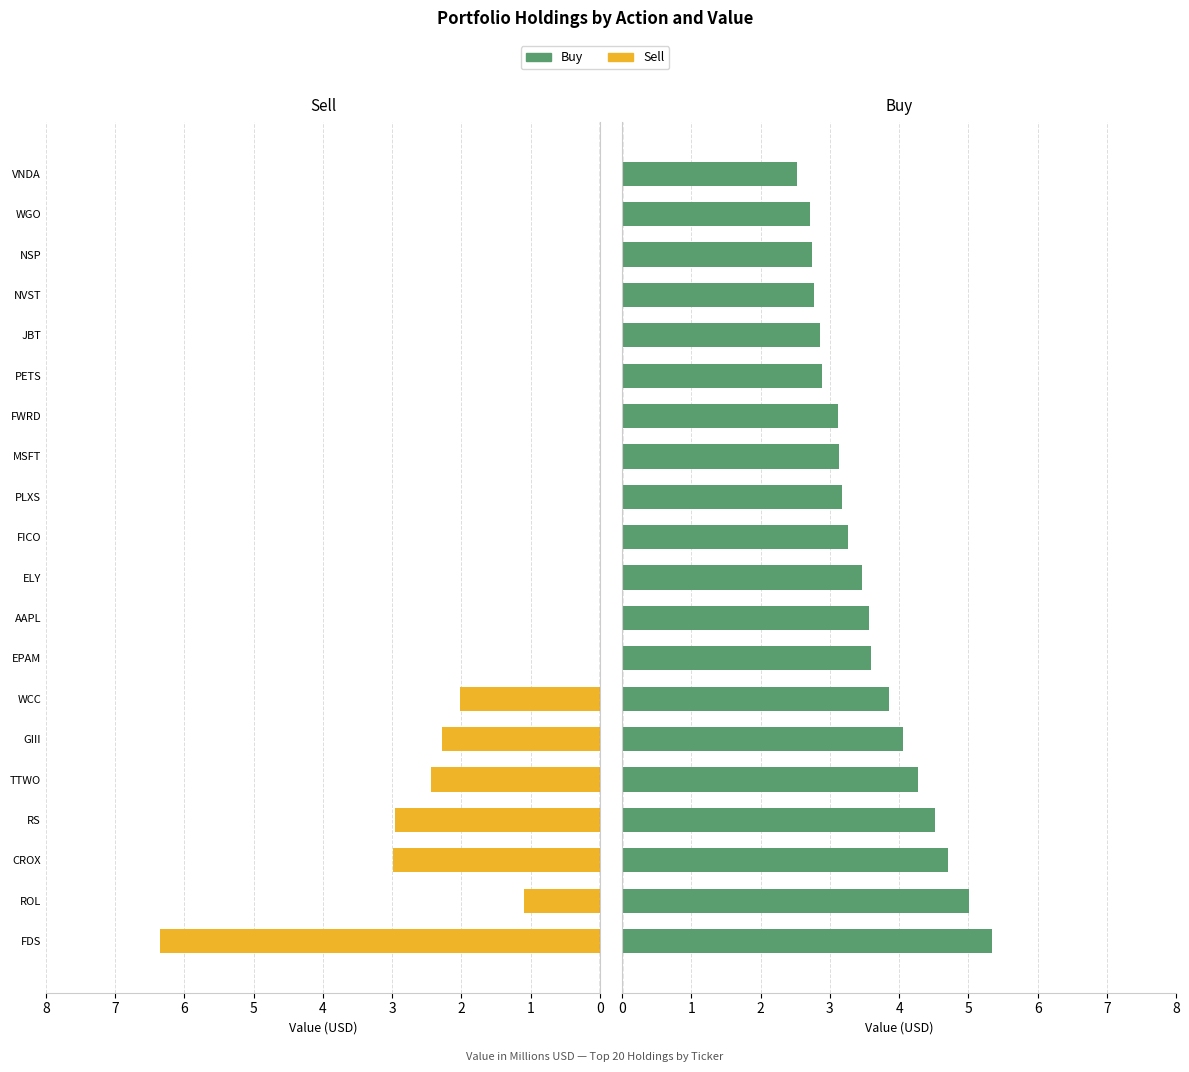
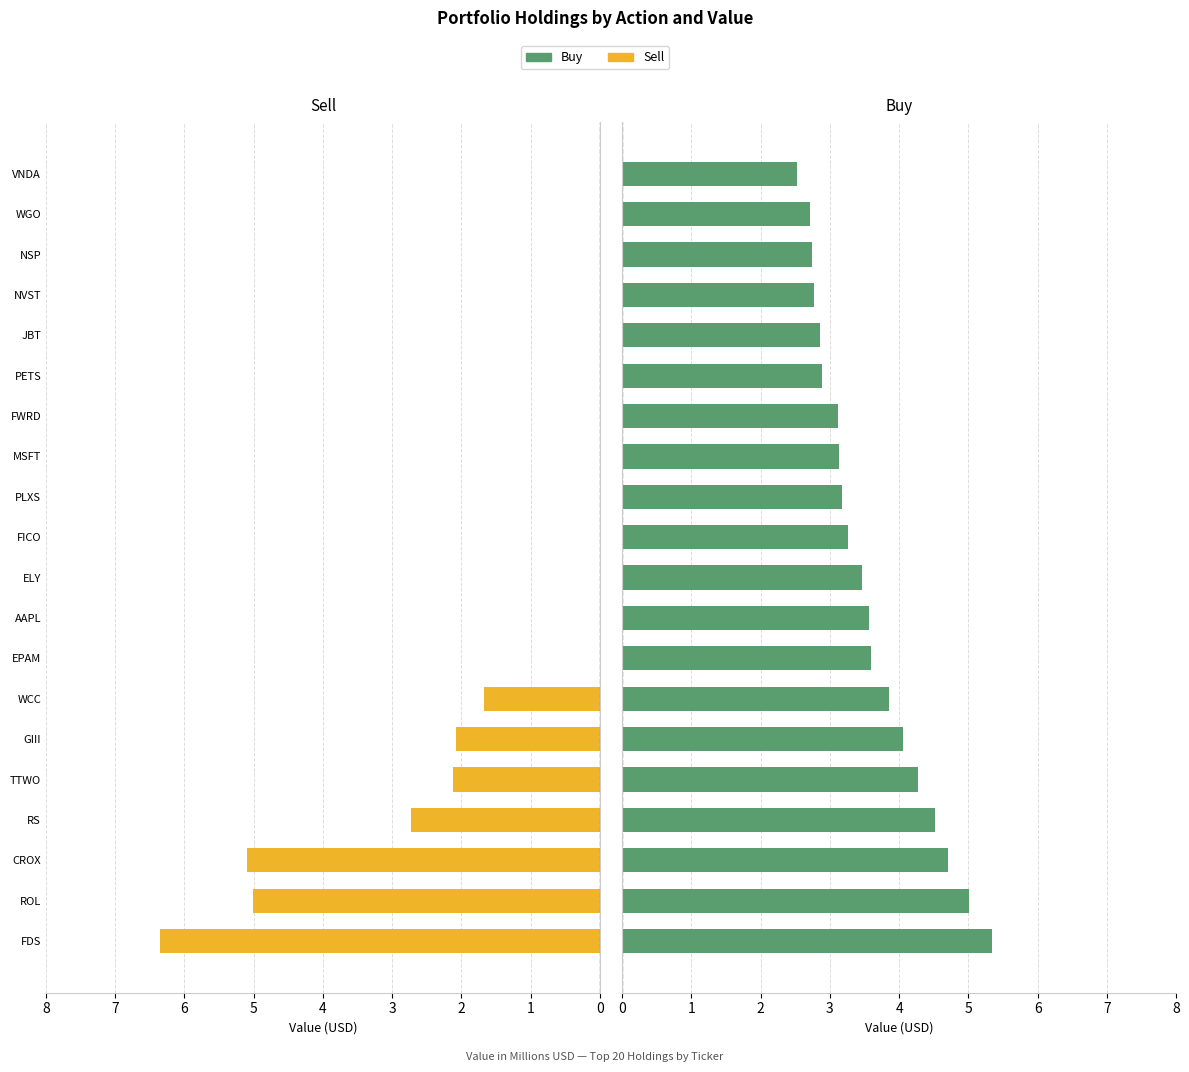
  {
    "Sell": {
      "VNDA": 0.0,
      "WGO": 0.0,
      "NSP": 0.0,
      "NVST": 0.0,
      "JBT": 0.0,
      "PETS": 0.0,
      "FWRD": 0.0,
      "MSFT": 0.0,
      "PLXS": 0.0,
      "FICO": 0.0,
      "ELY": 0.0,
      "AAPL": 0.0,
      "EPAM": 0.0,
-     "WCC": 2.0,
-     "GIII": 2.3,
-     "TTWO": 2.4,
-     "RS": 3.0,
-     "CROX": 3.0,
-     "ROL": 1.1,
+     "WCC": 1.7,
+     "GIII": 2.1,
+     "TTWO": 2.1,
+     "RS": 2.7,
+     "CROX": 5.1,
+     "ROL": 5.0,
      "FDS": 6.3
    }
  }
